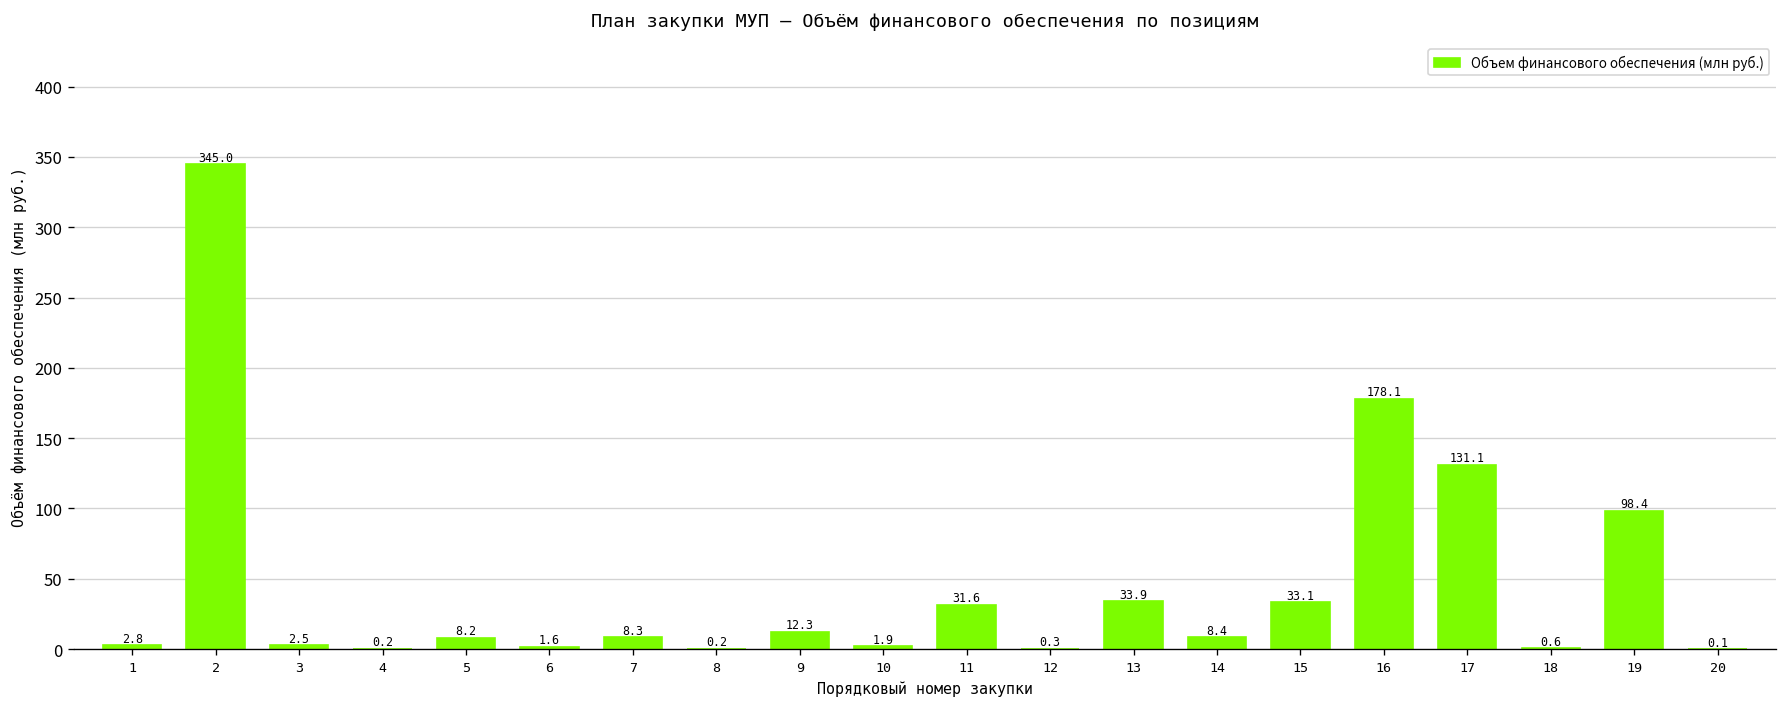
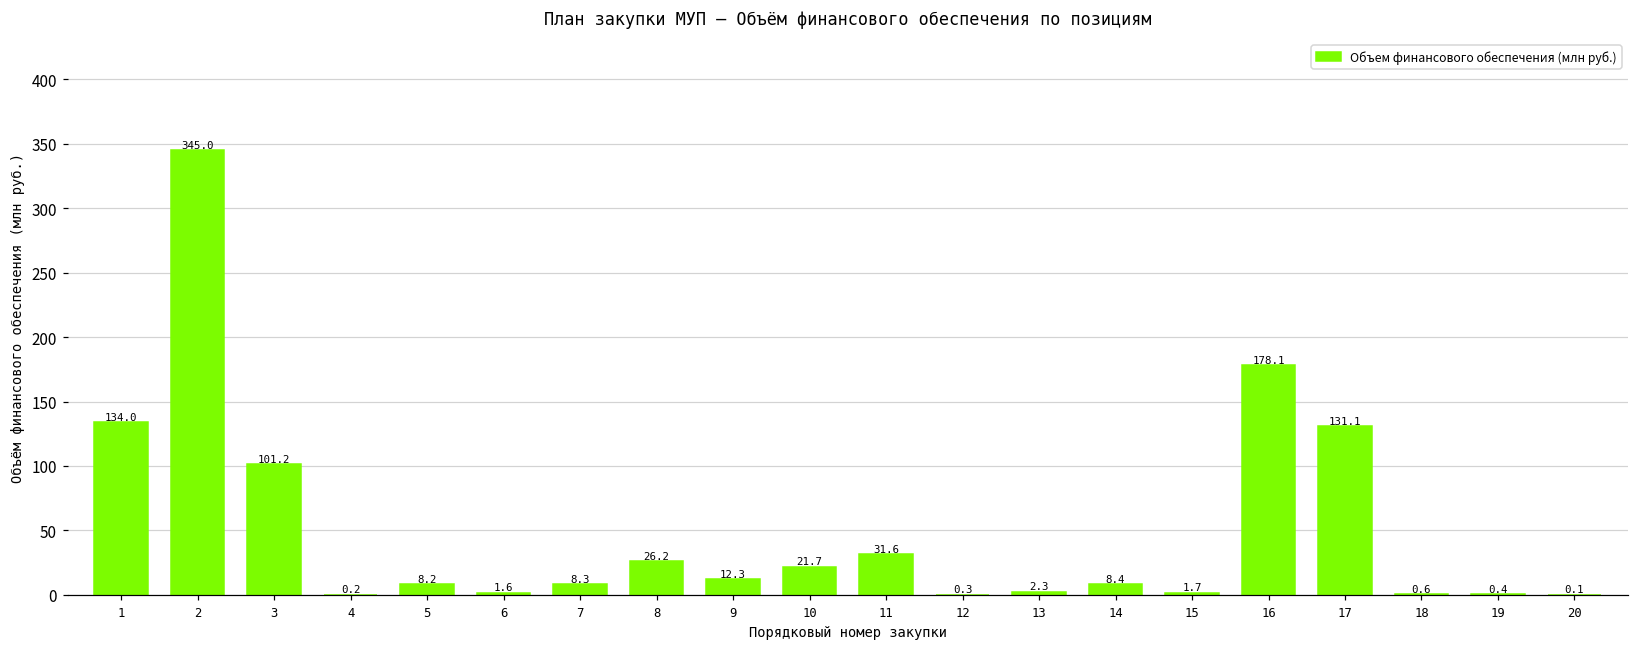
  {
-   "1": 2.8,
+   "1": 134.0,
    "2": 345.0,
-   "3": 2.5,
+   "3": 101.2,
    "4": 0.2,
    "5": 8.2,
    "6": 1.6,
    "7": 8.3,
-   "8": 0.2,
+   "8": 26.2,
    "9": 12.3,
-   "10": 1.9,
+   "10": 21.7,
    "11": 31.6,
    "12": 0.3,
-   "13": 33.9,
+   "13": 2.3,
    "14": 8.4,
-   "15": 33.1,
+   "15": 1.7,
    "16": 178.1,
    "17": 131.1,
    "18": 0.6,
-   "19": 98.4,
+   "19": 0.4,
    "20": 0.1
  }
